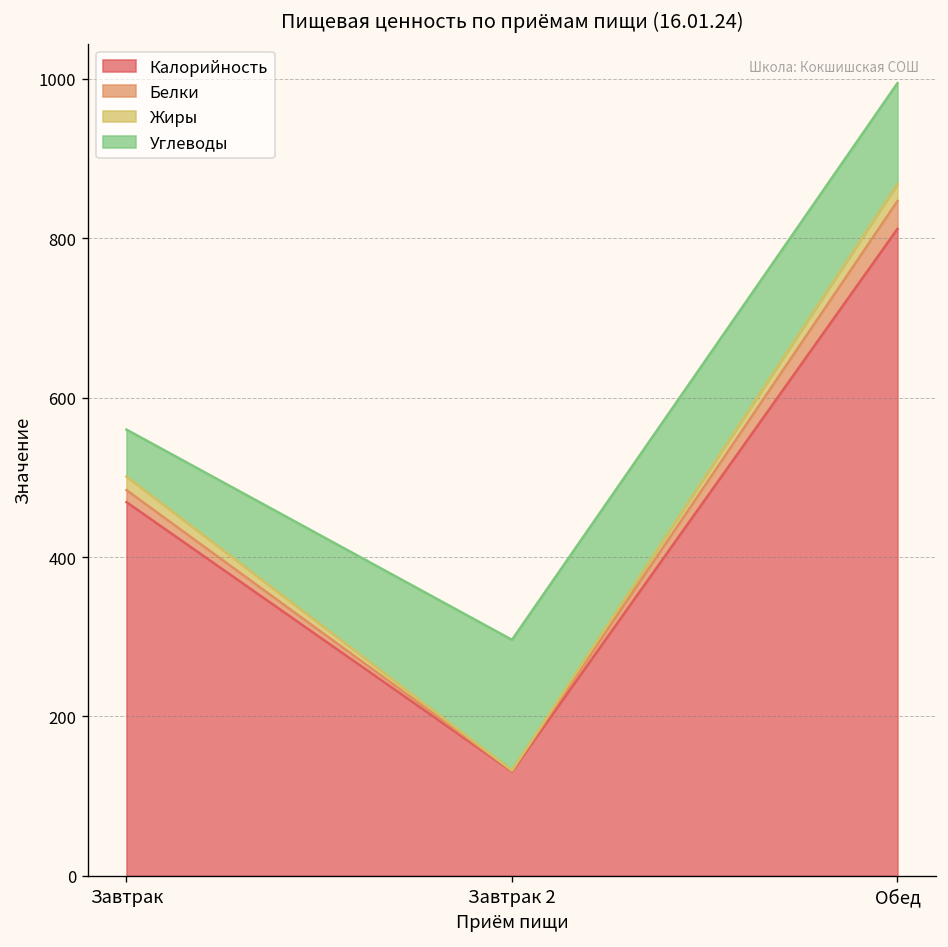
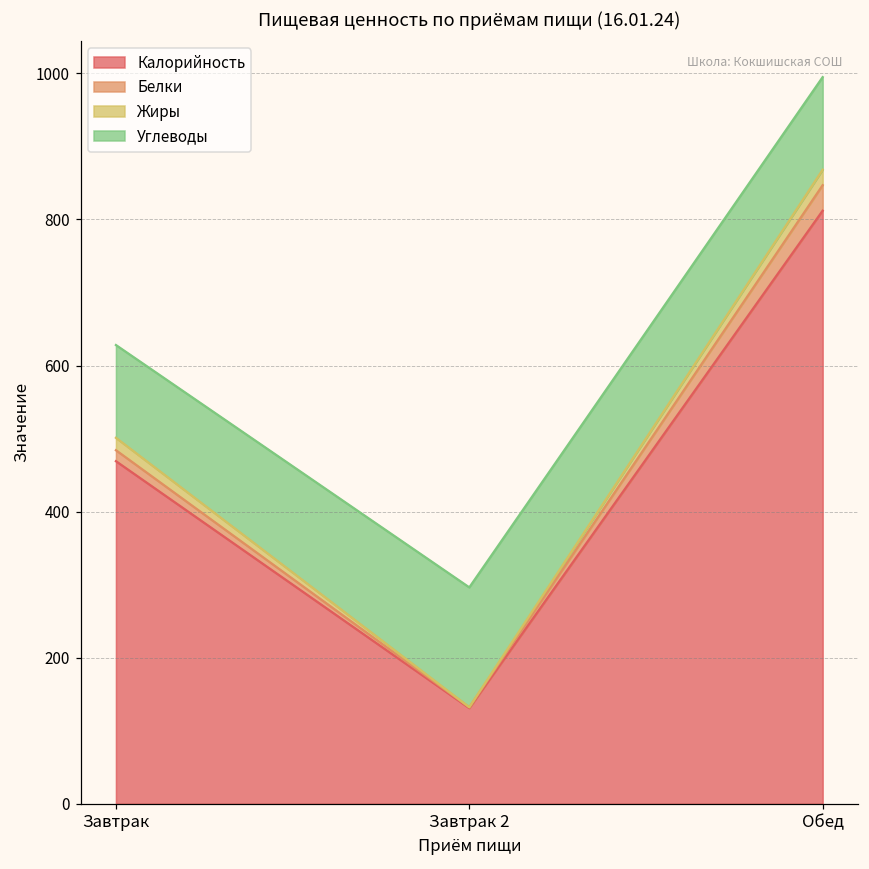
  {
    "Углеводы": {
-     "Завтрак": 60,
+     "Завтрак": 130,
      "Завтрак 2": 160,
      "Обед": 130
    }
  }
